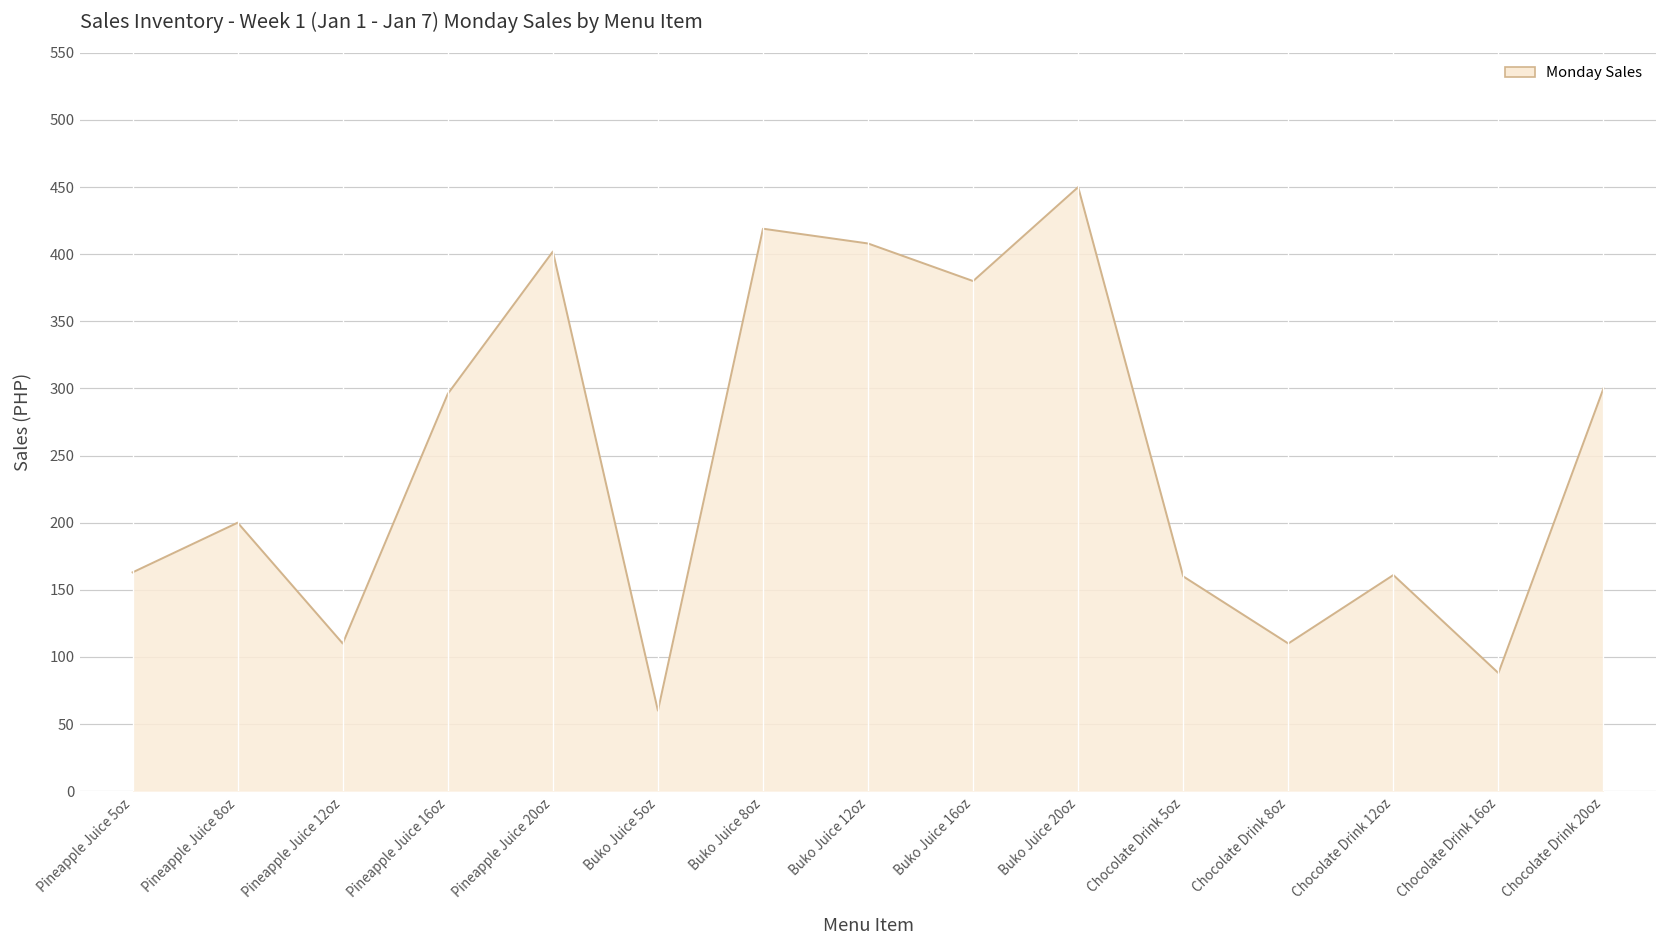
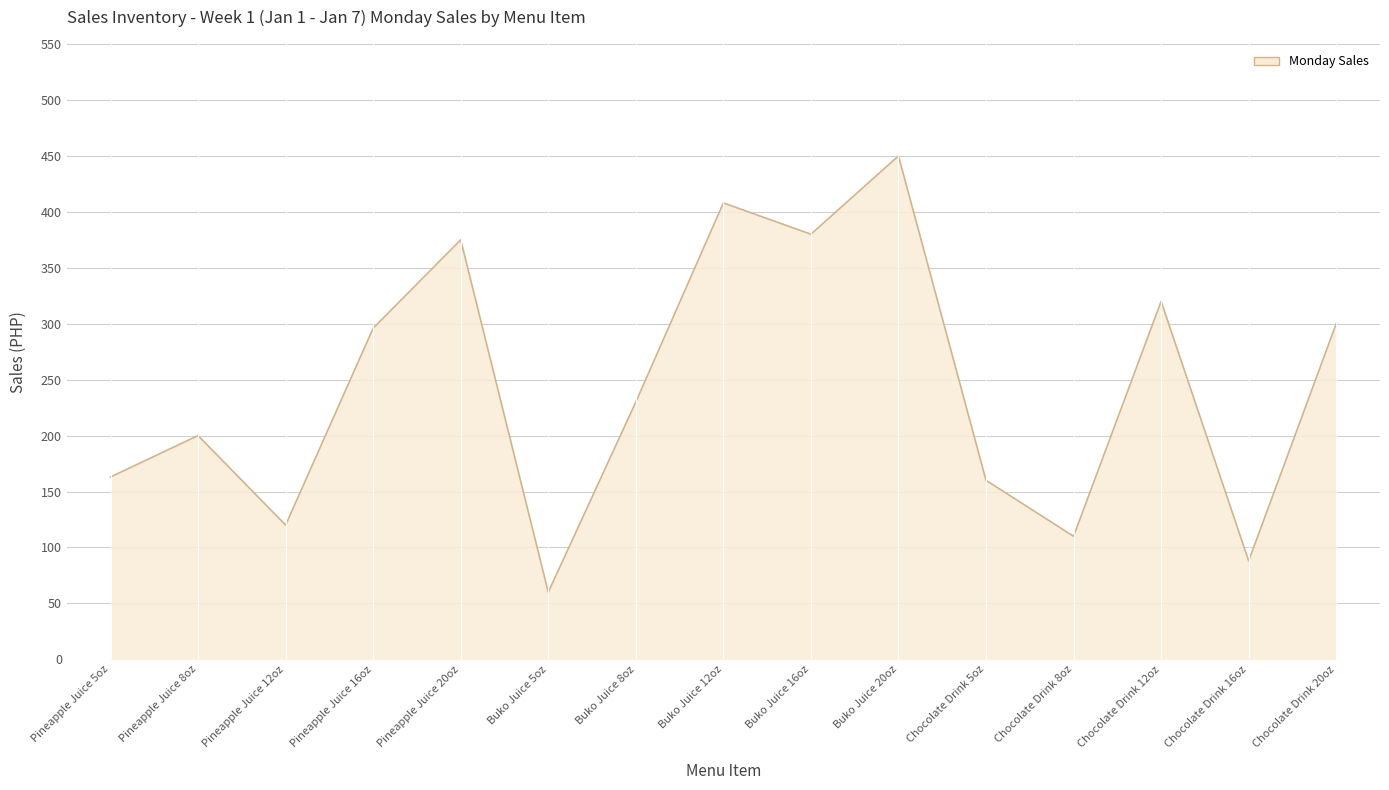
  {
    "Pineapple Juice 5oz": 163,
    "Pineapple Juice 8oz": 200,
-   "Pineapple Juice 12oz": 110,
+   "Pineapple Juice 12oz": 120,
    "Pineapple Juice 16oz": 296,
-   "Pineapple Juice 20oz": 402,
+   "Pineapple Juice 20oz": 375,
    "Buko Juice 5oz": 60,
-   "Buko Juice 8oz": 419,
+   "Buko Juice 8oz": 230,
    "Buko Juice 12oz": 408,
    "Buko Juice 16oz": 380,
    "Buko Juice 20oz": 450,
    "Chocolate Drink 5oz": 160,
    "Chocolate Drink 8oz": 110,
-   "Chocolate Drink 12oz": 161,
+   "Chocolate Drink 12oz": 320,
    "Chocolate Drink 16oz": 88,
    "Chocolate Drink 20oz": 300
  }
